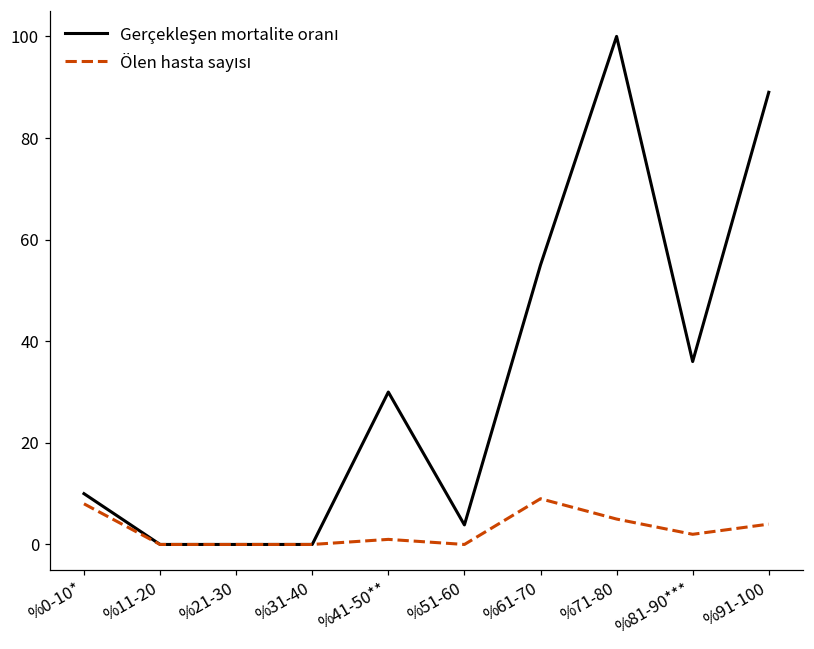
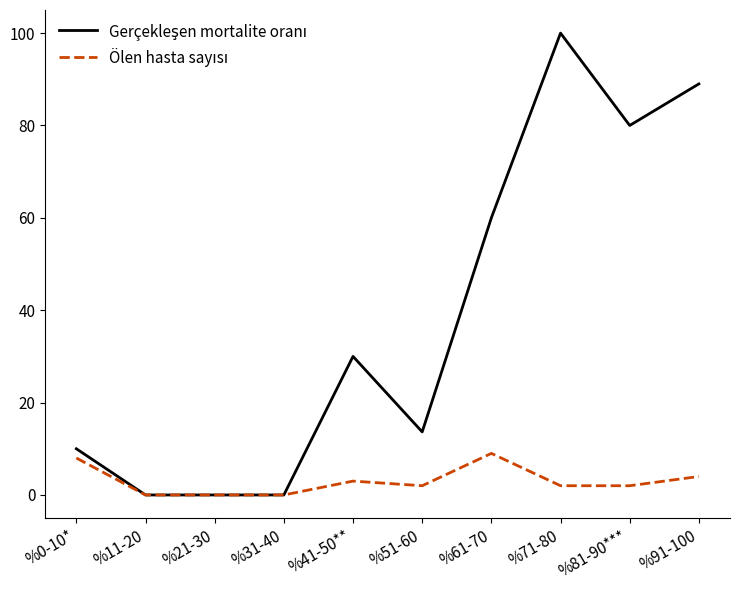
  {
    "Gerçekleşen mortalite oranı": {
      "%0-10*": 10,
      "%41-50**": 30,
-     "%51-60": 4,
-     "%61-70": 55,
+     "%51-60": 14,
+     "%61-70": 60,
      "%71-80": 100,
-     "%81-90***": 36,
+     "%81-90***": 80,
      "%91-100": 89
    },
    "Ölen hasta sayısı": {
      "%0-10*": 8,
-     "%41-50**": 1,
-     "%51-60": 0,
+     "%41-50**": 3,
+     "%51-60": 2,
      "%61-70": 9,
-     "%71-80": 5,
+     "%71-80": 2,
      "%81-90***": 2,
      "%91-100": 4
    }
  }
